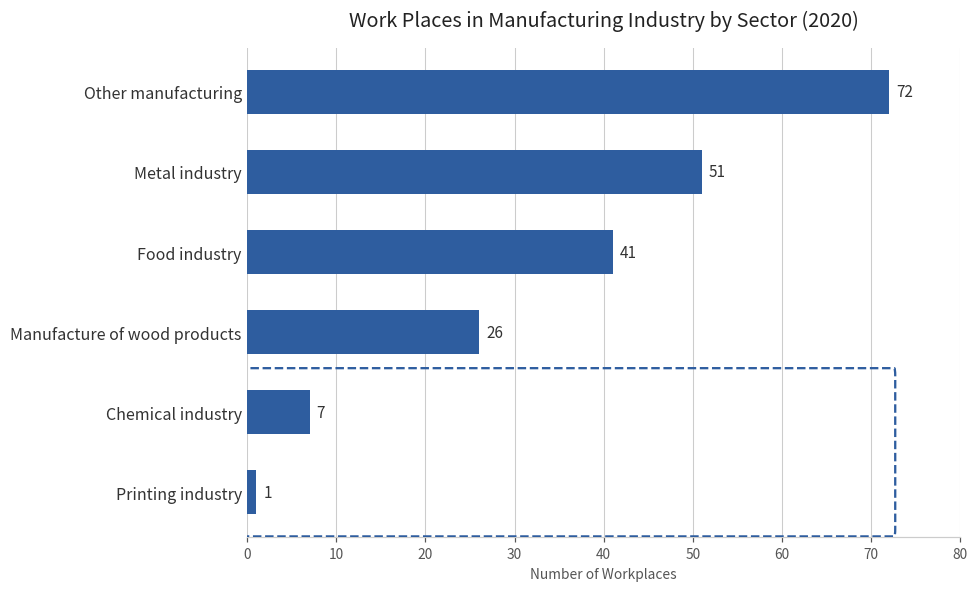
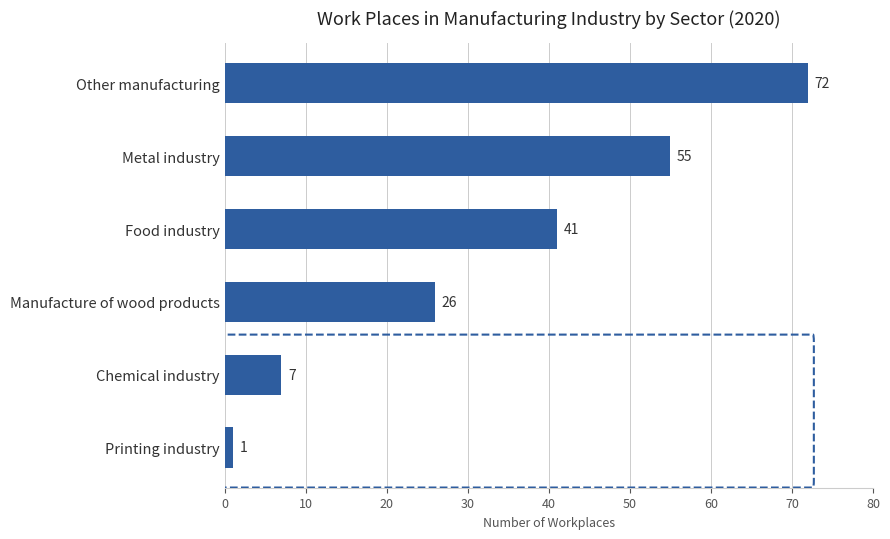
  {
    "Other manufacturing": 72,
-   "Metal industry": 51,
+   "Metal industry": 55,
    "Food industry": 41,
    "Manufacture of wood products": 26,
    "Chemical industry": 7,
    "Printing industry": 1
  }
